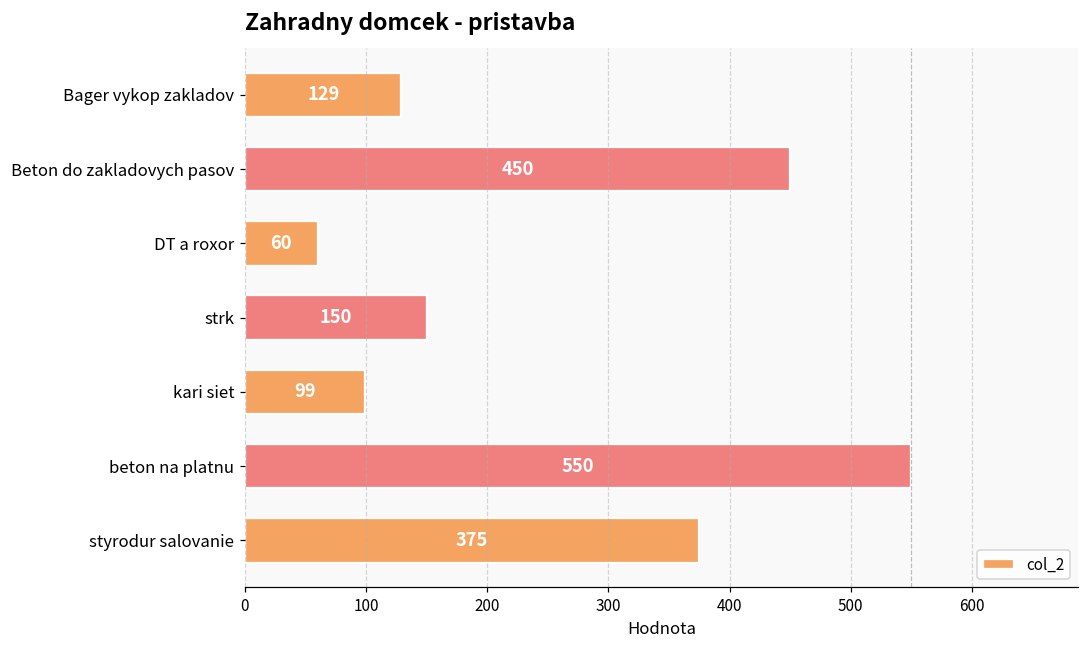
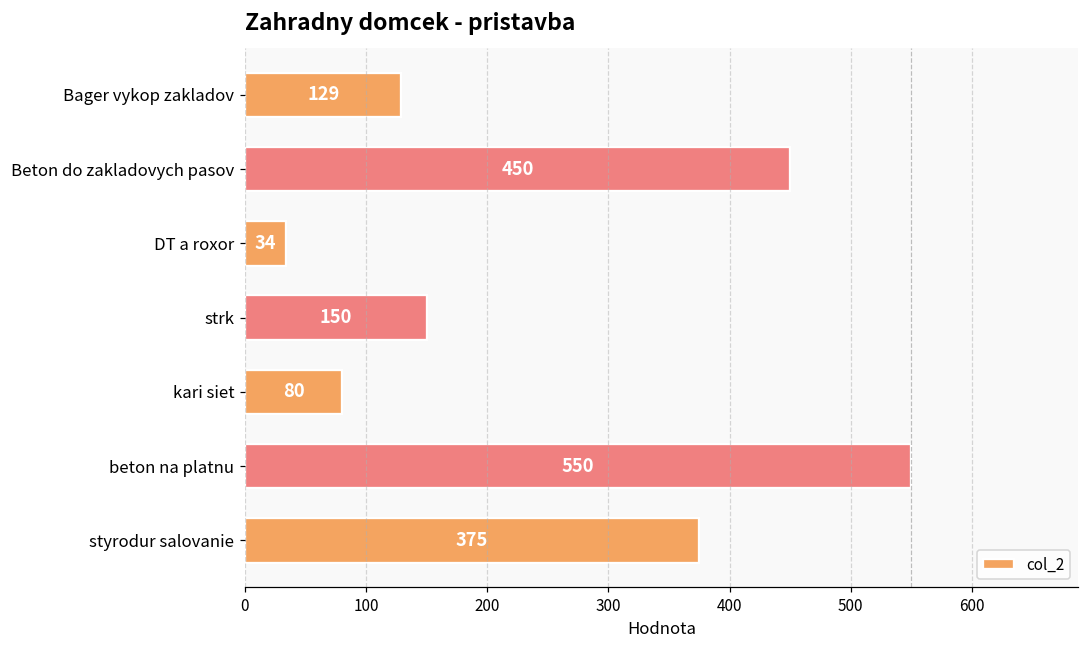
  {
    "Bager vykop zakladov": 129,
    "Beton do zakladovych pasov": 450,
-   "DT a roxor": 60,
+   "DT a roxor": 34,
    "strk": 150,
-   "kari siet": 99,
+   "kari siet": 80,
    "beton na platnu": 550,
    "styrodur salovanie": 375
  }
